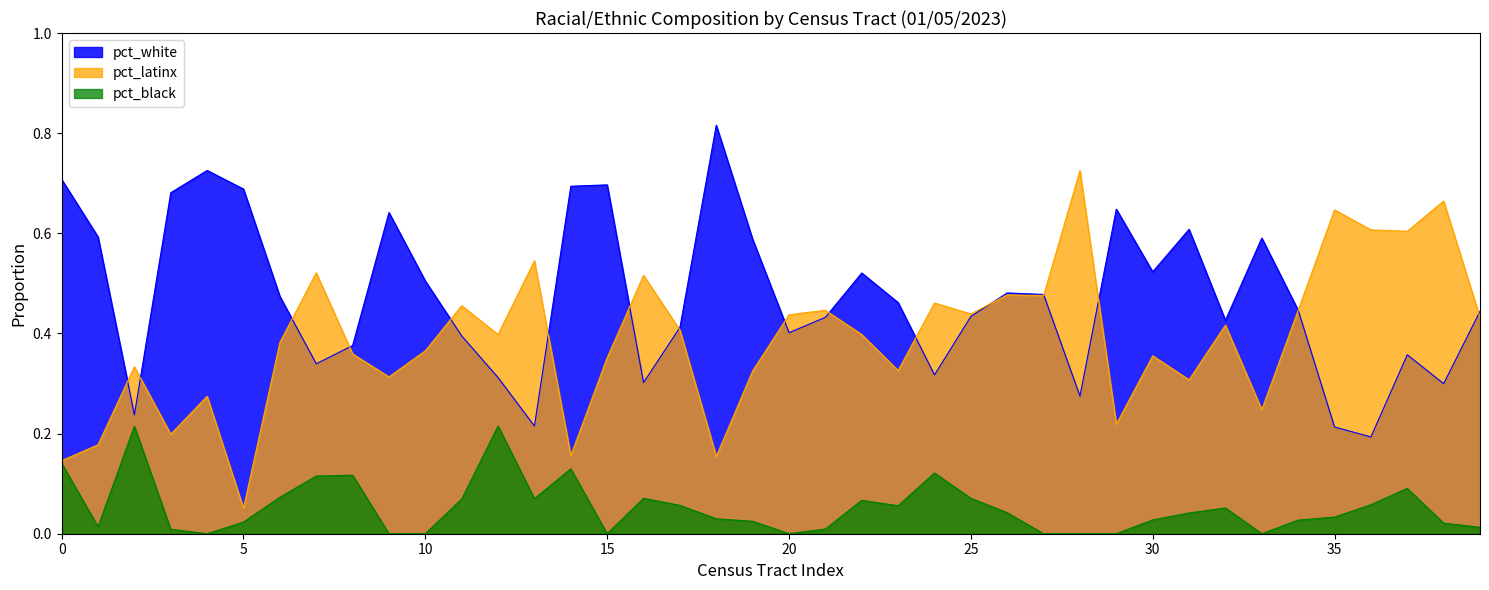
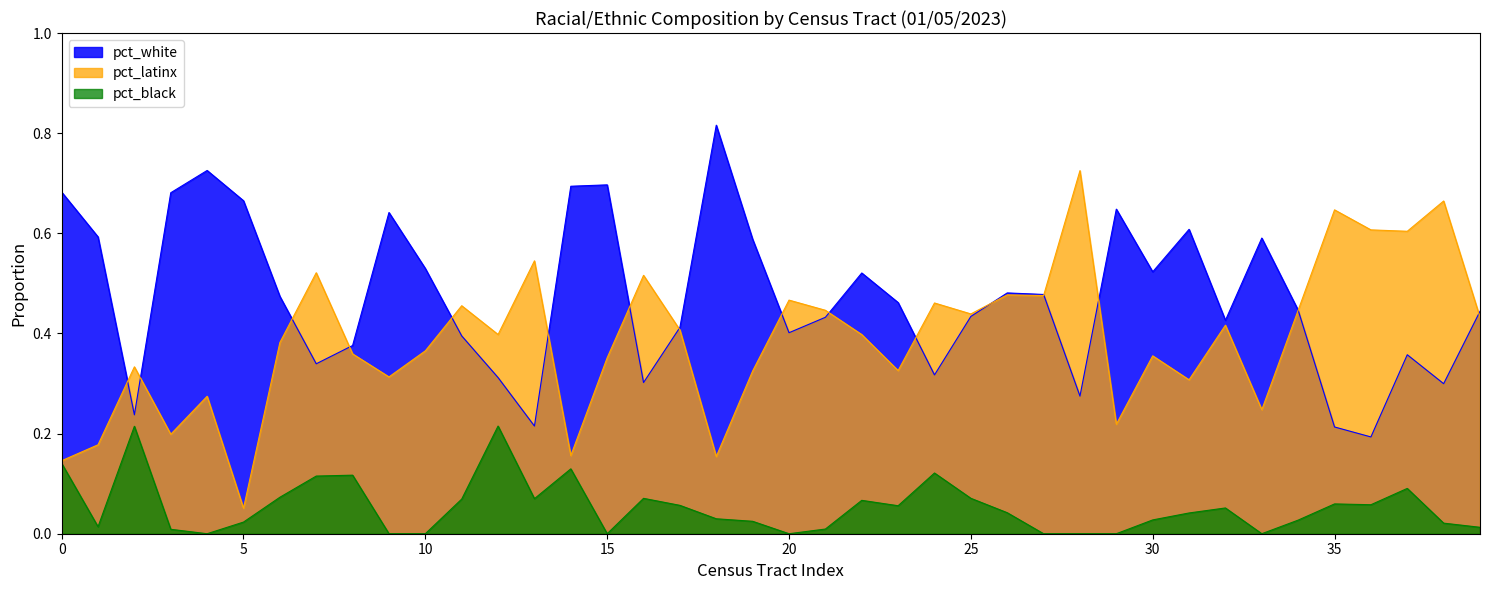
  {
    "pct_white": {
-     "0": 0.71,
-     "5": 0.69,
-     "10": 0.50,
+     "0": 0.68,
+     "5": 0.67,
+     "10": 0.53,
      "15": 0.70,
      "20": 0.40,
      "30": 0.52,
      "35": 0.21
    },
    "pct_latinx": {
      "0": 0.15,
      "5": 0.05,
      "10": 0.37,
      "15": 0.35,
-     "20": 0.44,
+     "20": 0.47,
      "30": 0.36,
      "35": 0.65
    },
    "pct_black": {
      "0": 0.14,
      "5": 0.02,
      "10": 0.00,
      "15": 0.00,
      "20": 0.00,
      "25": 0.07,
      "30": 0.03,
-     "35": 0.03
+     "35": 0.06
    }
  }
